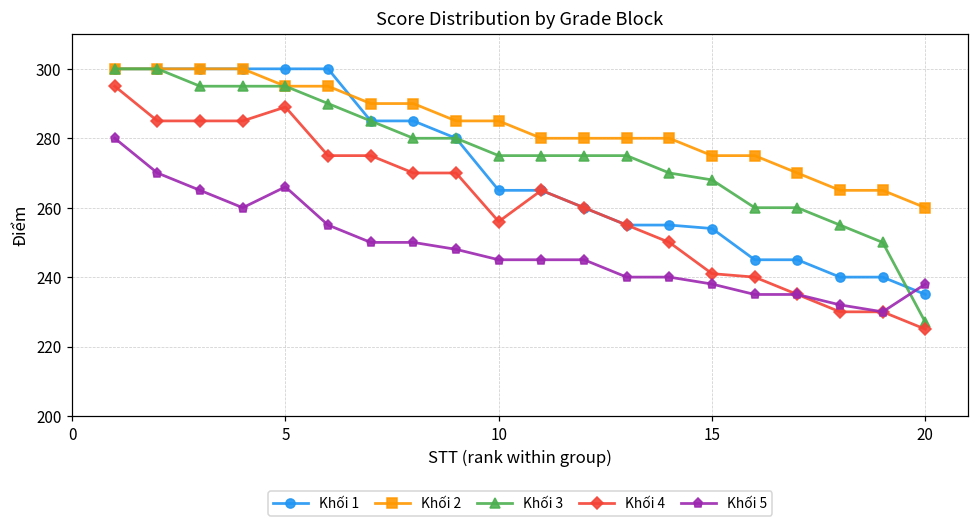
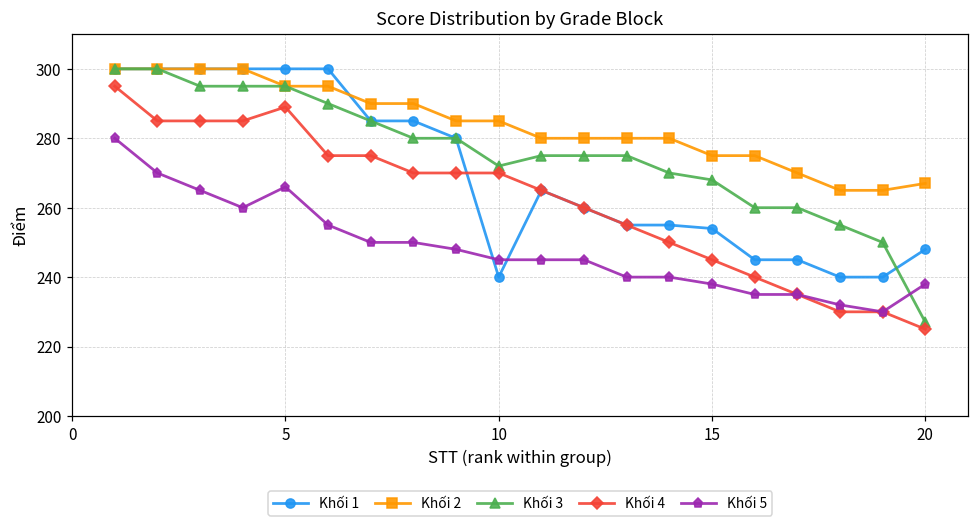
  {
    "Khối 1": {
      "5": 300,
-     "10": 265,
+     "10": 240,
      "15": 254,
-     "20": 235
+     "20": 248
    },
    "Khối 2": {
      "10": 285,
      "15": 275,
-     "20": 260
+     "20": 267
    },
    "Khối 3": {
-     "10": 275,
+     "10": 272,
      "15": 268,
      "20": 227
    },
    "Khối 4": {
      "5": 289,
-     "10": 256,
-     "15": 241,
+     "10": 270,
+     "15": 245,
      "20": 225
    },
    "Khối 5": {
      "5": 266,
      "10": 245,
      "15": 238,
      "20": 238
    }
  }
